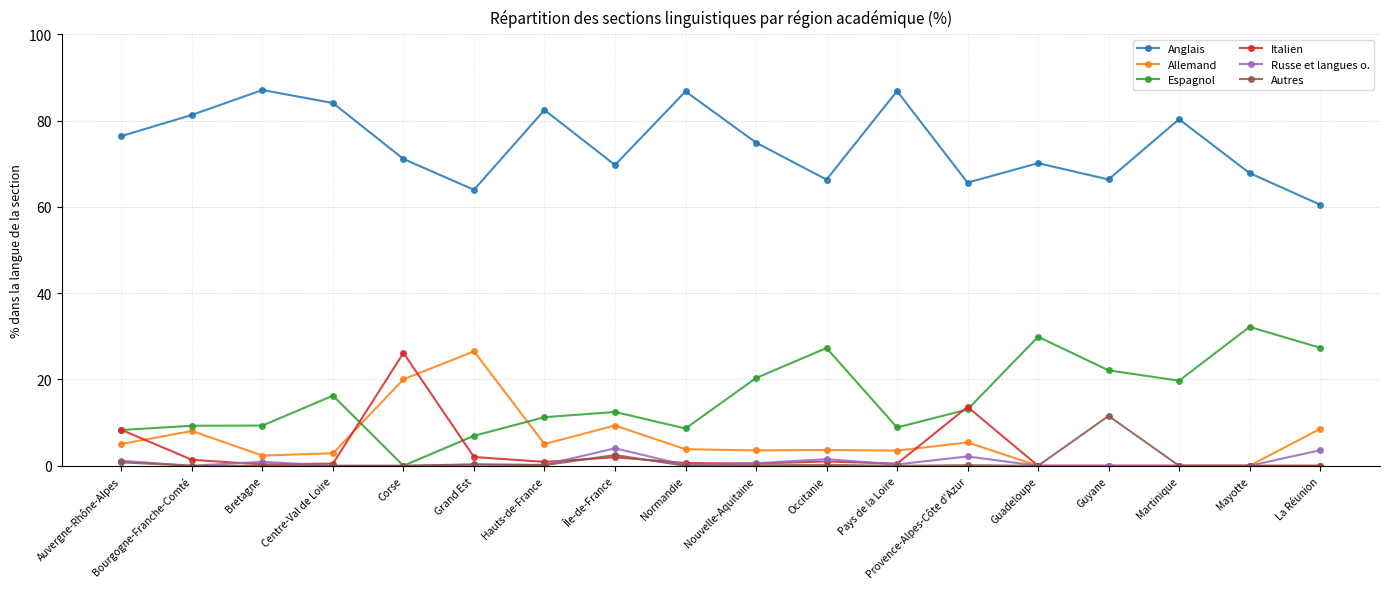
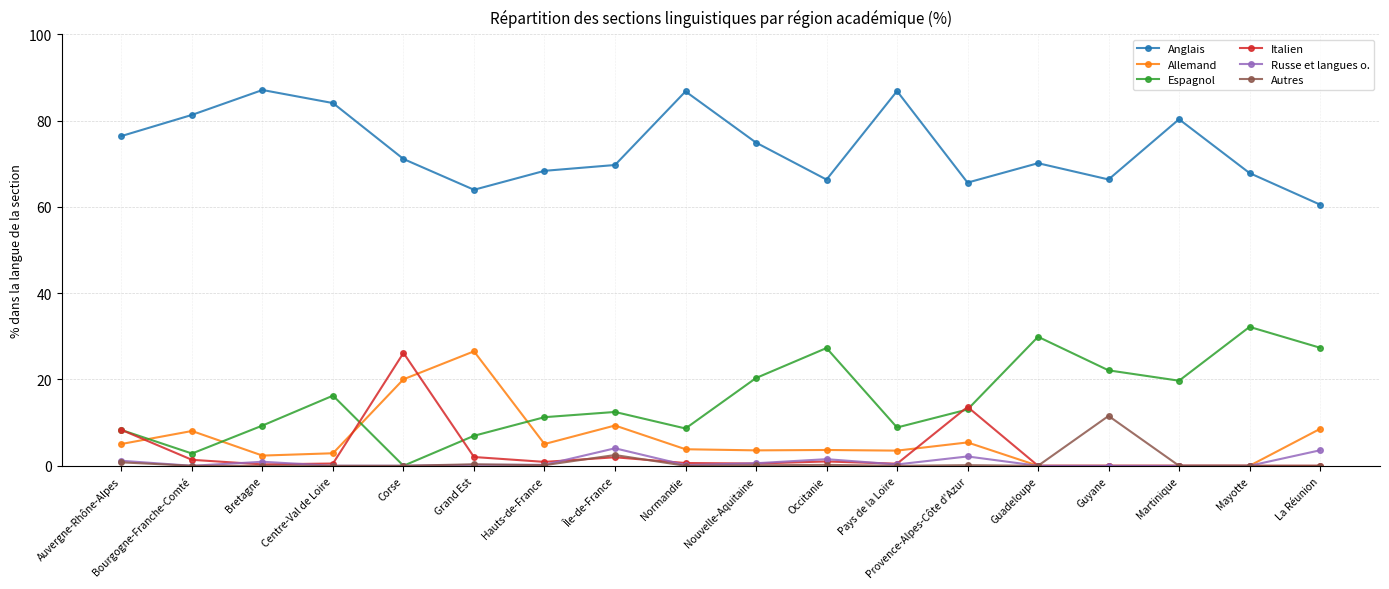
  {
    "Anglais": {
      "Auvergne-Rhône-Alpes": 76,
      "Bourgogne-Franche-Comté": 81,
      "Bretagne": 87,
      "Centre-Val de Loire": 84,
      "Corse": 71,
      "Grand Est": 64,
-     "Hauts-de-France": 82,
+     "Hauts-de-France": 68,
      "Île-de-France": 70,
      "Normandie": 87,
      "Nouvelle-Aquitaine": 75,
      "Occitanie": 66,
      "Pays de la Loire": 87,
      "Provence-Alpes-Côte d'Azur": 66,
      "Guadeloupe": 70,
      "Guyane": 66,
      "Martinique": 80,
      "Mayotte": 68,
      "La Réunion": 61
    },
    "Allemand": {
      "Auvergne-Rhône-Alpes": 5,
      "Bourgogne-Franche-Comté": 8,
      "Bretagne": 2,
      "Centre-Val de Loire": 3,
      "Corse": 20,
      "Grand Est": 27,
      "Hauts-de-France": 5,
      "Île-de-France": 9,
      "Normandie": 4,
      "Nouvelle-Aquitaine": 4,
      "Occitanie": 4,
      "Pays de la Loire": 4,
      "Provence-Alpes-Côte d'Azur": 5,
      "La Réunion": 9
    },
    "Espagnol": {
-     "Bourgogne-Franche-Comté": 9,
+     "Bourgogne-Franche-Comté": 3,
      "Bretagne": 9,
      "Centre-Val de Loire": 16,
      "Grand Est": 7,
      "Hauts-de-France": 11,
      "Île-de-France": 12,
      "Normandie": 9,
      "Nouvelle-Aquitaine": 20,
      "Occitanie": 27,
      "Pays de la Loire": 9,
      "Provence-Alpes-Côte d'Azur": 13,
      "Guadeloupe": 30,
      "Guyane": 22,
      "Martinique": 20,
      "Mayotte": 32,
      "La Réunion": 27
    },
    "Italien": {
      "Bourgogne-Franche-Comté": 1,
      "Corse": 26,
      "Grand Est": 2,
      "Hauts-de-France": 1,
      "Provence-Alpes-Côte d'Azur": 14
    },
    "Russe et langues o.": {
      "Bretagne": 1,
      "Île-de-France": 4,
      "Provence-Alpes-Côte d'Azur": 2,
      "La Réunion": 4
    },
    "Autres": {
      "Occitanie": 0,
      "Provence-Alpes-Côte d'Azur": 0,
      "Guyane": 12
    }
  }
